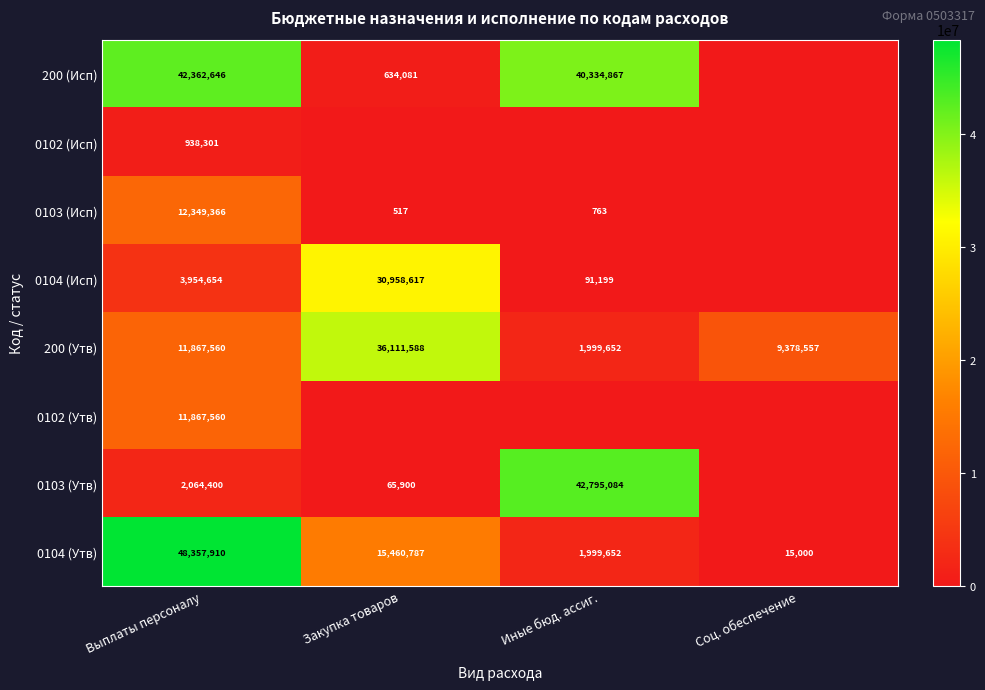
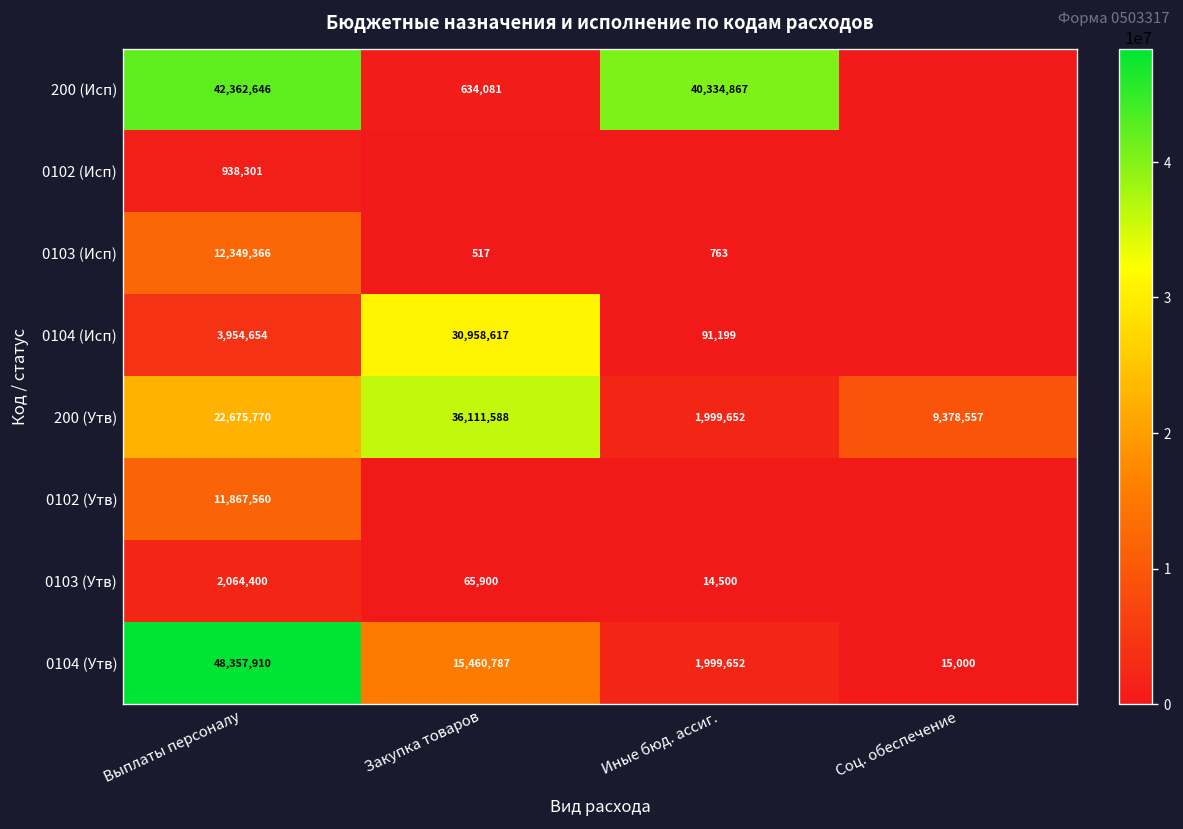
  {
    "200 (Исп)": {
      "Выплаты персоналу": "42,362,646",
      "Закупка товаров": "634,081",
      "Иные бюд. ассиг.": "40,334,867"
    },
    "0102 (Исп)": {
      "Выплаты персоналу": "938,301"
    },
    "0103 (Исп)": {
      "Выплаты персоналу": "12,349,366",
      "Закупка товаров": "517",
      "Иные бюд. ассиг.": "763"
    },
    "0104 (Исп)": {
      "Выплаты персоналу": "3,954,654",
      "Закупка товаров": "30,958,617",
      "Иные бюд. ассиг.": "91,199"
    },
    "200 (Утв)": {
-     "Выплаты персоналу": "11,867,560",
+     "Выплаты персоналу": "22,675,770",
      "Закупка товаров": "36,111,588",
      "Иные бюд. ассиг.": "1,999,652",
      "Соц. обеспечение": "9,378,557"
    },
    "0102 (Утв)": {
      "Выплаты персоналу": "11,867,560"
    },
    "0103 (Утв)": {
      "Выплаты персоналу": "2,064,400",
      "Закупка товаров": "65,900",
-     "Иные бюд. ассиг.": "42,795,084"
+     "Иные бюд. ассиг.": "14,500"
    },
    "0104 (Утв)": {
      "Выплаты персоналу": "48,357,910",
      "Закупка товаров": "15,460,787",
      "Иные бюд. ассиг.": "1,999,652",
      "Соц. обеспечение": "15,000"
    }
  }
